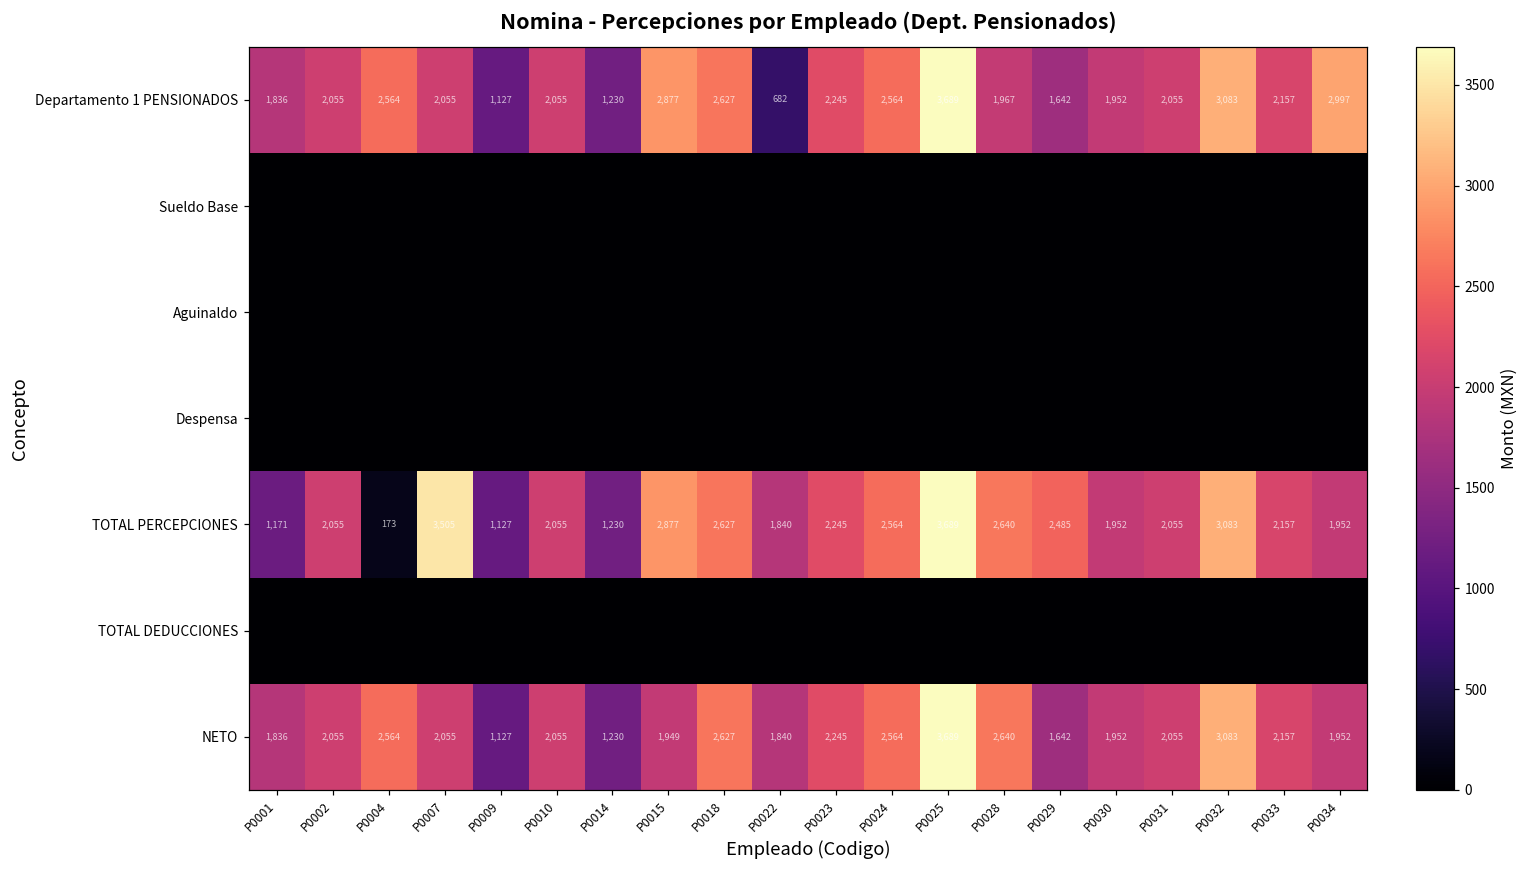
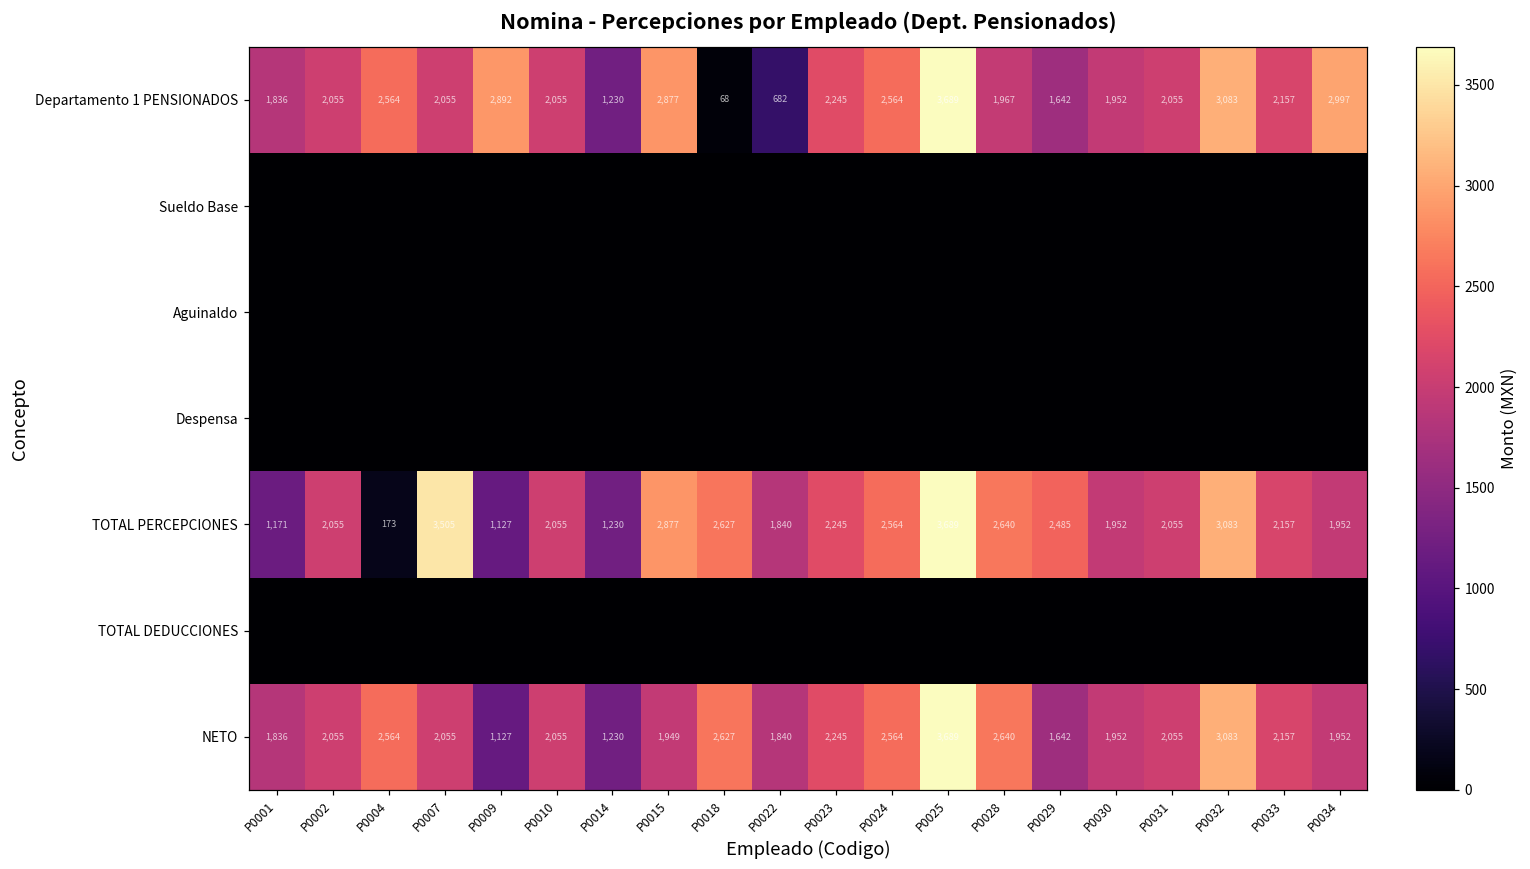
  {
    "Departamento 1 PENSIONADOS": {
      "P0001": "1,836",
      "P0002": "2,055",
      "P0004": "2,564",
      "P0007": "2,055",
-     "P0009": "1,127",
+     "P0009": "2,892",
      "P0010": "2,055",
      "P0014": "1,230",
      "P0015": "2,877",
-     "P0018": "2,627",
+     "P0018": "68",
      "P0022": "682",
      "P0023": "2,245",
      "P0024": "2,564",
      "P0025": "3,689",
      "P0028": "1,967",
      "P0029": "1,642",
      "P0030": "1,952",
      "P0031": "2,055",
      "P0032": "3,083",
      "P0033": "2,157",
      "P0034": "2,997"
    },
    "TOTAL PERCEPCIONES": {
      "P0001": "1,171",
      "P0002": "2,055",
      "P0004": "173",
      "P0007": "3,505",
      "P0009": "1,127",
      "P0010": "2,055",
      "P0014": "1,230",
      "P0015": "2,877",
      "P0018": "2,627",
      "P0022": "1,840",
      "P0023": "2,245",
      "P0024": "2,564",
      "P0025": "3,689",
      "P0028": "2,640",
      "P0029": "2,485",
      "P0030": "1,952",
      "P0031": "2,055",
      "P0032": "3,083",
      "P0033": "2,157",
      "P0034": "1,952"
    },
    "NETO": {
      "P0001": "1,836",
      "P0002": "2,055",
      "P0004": "2,564",
      "P0007": "2,055",
      "P0009": "1,127",
      "P0010": "2,055",
      "P0014": "1,230",
      "P0015": "1,949",
      "P0018": "2,627",
      "P0022": "1,840",
      "P0023": "2,245",
      "P0024": "2,564",
      "P0025": "3,689",
      "P0028": "2,640",
      "P0029": "1,642",
      "P0030": "1,952",
      "P0031": "2,055",
      "P0032": "3,083",
      "P0033": "2,157",
      "P0034": "1,952"
    }
  }
